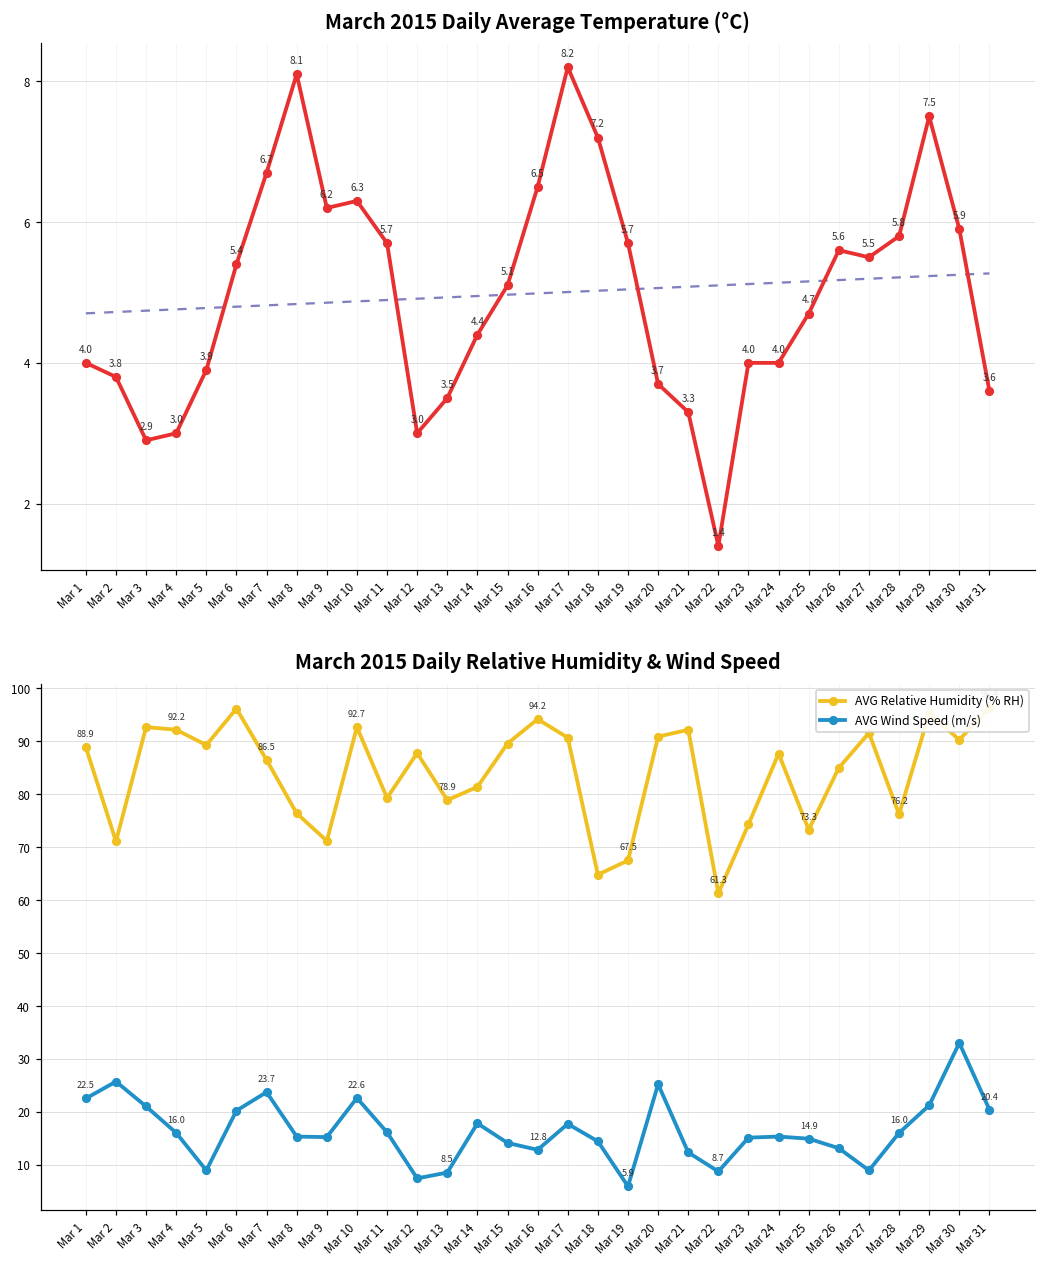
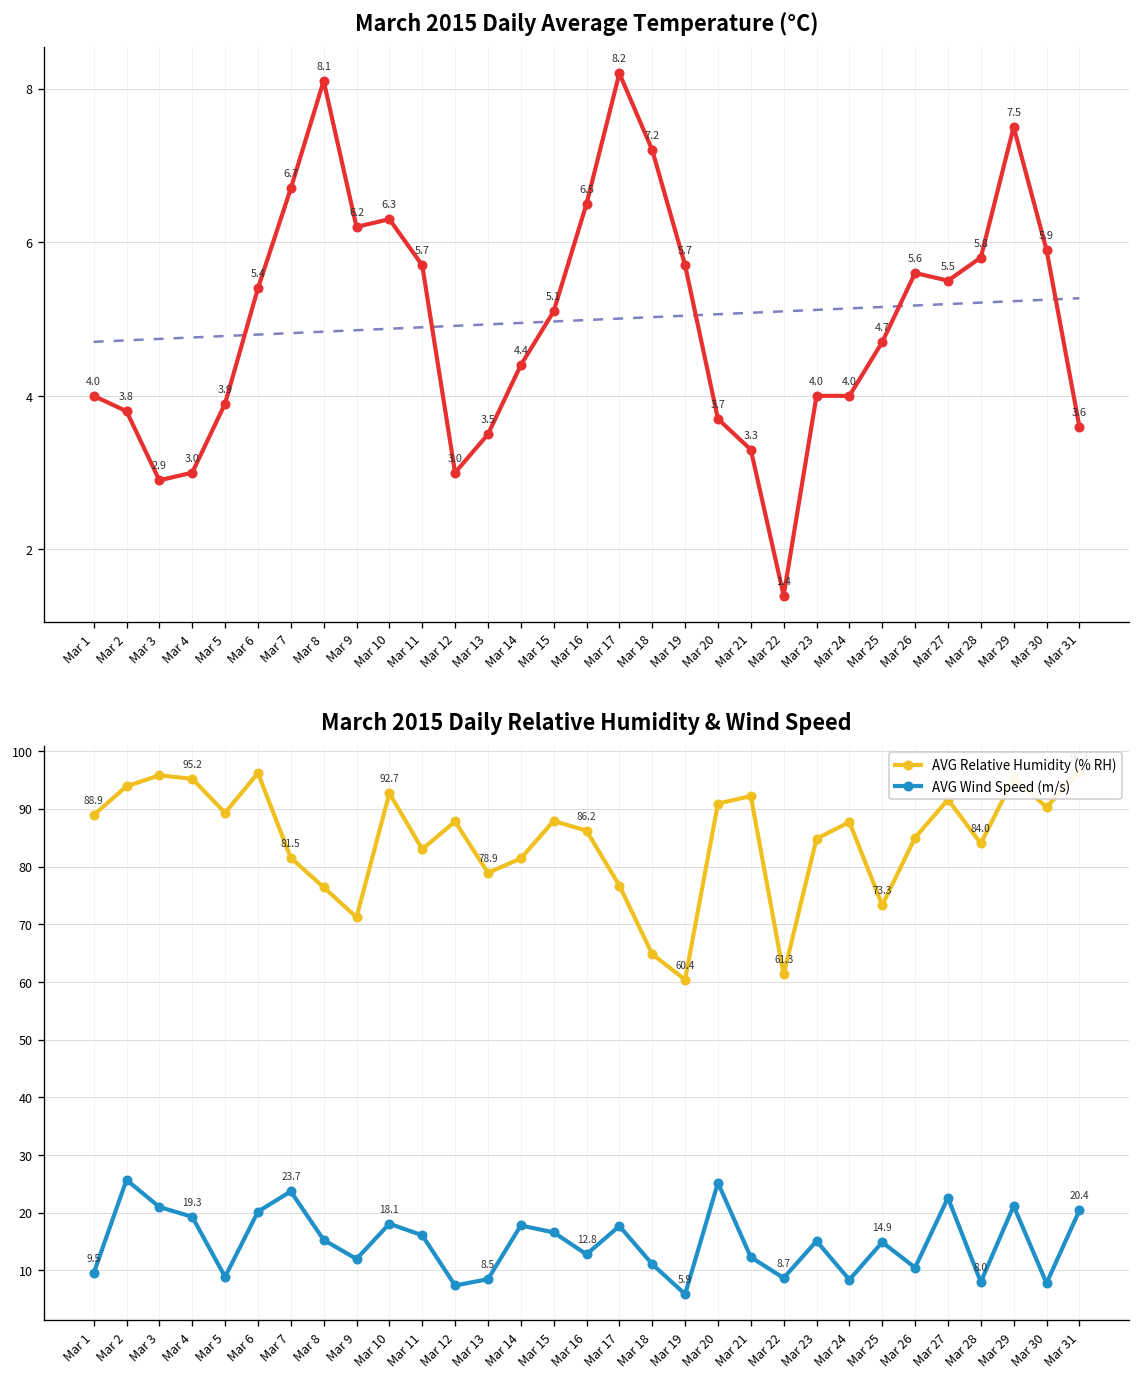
  {
    "March 2015 Daily Relative Humidity & Wind Speed": {
      "AVG Relative Humidity (% RH)": {
        "Mar 1": 88.9,
-       "Mar 2": 71,
-       "Mar 3": 93,
-       "Mar 4": 92.2,
-       "Mar 7": 86.5,
+       "Mar 2": 94,
+       "Mar 3": 96,
+       "Mar 4": 95.2,
+       "Mar 7": 81.5,
        "Mar 10": 92.7,
-       "Mar 11": 79,
+       "Mar 11": 83,
        "Mar 13": 78.9,
-       "Mar 15": 90,
-       "Mar 16": 94.2,
-       "Mar 17": 91,
-       "Mar 19": 67.5,
+       "Mar 15": 88,
+       "Mar 16": 86.2,
+       "Mar 17": 77,
+       "Mar 19": 60.4,
        "Mar 22": 61.3,
-       "Mar 23": 74,
+       "Mar 23": 85,
        "Mar 25": 73.3,
-       "Mar 28": 76.2
+       "Mar 28": 84.0
      },
      "AVG Wind Speed (m/s)": {
-       "Mar 1": 22.5,
-       "Mar 4": 16.0,
+       "Mar 1": 9.5,
+       "Mar 4": 19.3,
        "Mar 7": 23.7,
-       "Mar 9": 15,
-       "Mar 10": 22.6,
+       "Mar 9": 12,
+       "Mar 10": 18.1,
        "Mar 13": 8.5,
-       "Mar 15": 14,
+       "Mar 15": 17,
        "Mar 16": 12.8,
-       "Mar 18": 14,
+       "Mar 18": 11,
        "Mar 19": 5.9,
        "Mar 22": 8.7,
-       "Mar 24": 15,
+       "Mar 24": 8,
        "Mar 25": 14.9,
-       "Mar 26": 13,
-       "Mar 27": 9,
-       "Mar 28": 16.0,
-       "Mar 30": 33,
+       "Mar 26": 11,
+       "Mar 27": 23,
+       "Mar 28": 8.0,
+       "Mar 30": 8,
        "Mar 31": 20.4
      }
    }
  }
